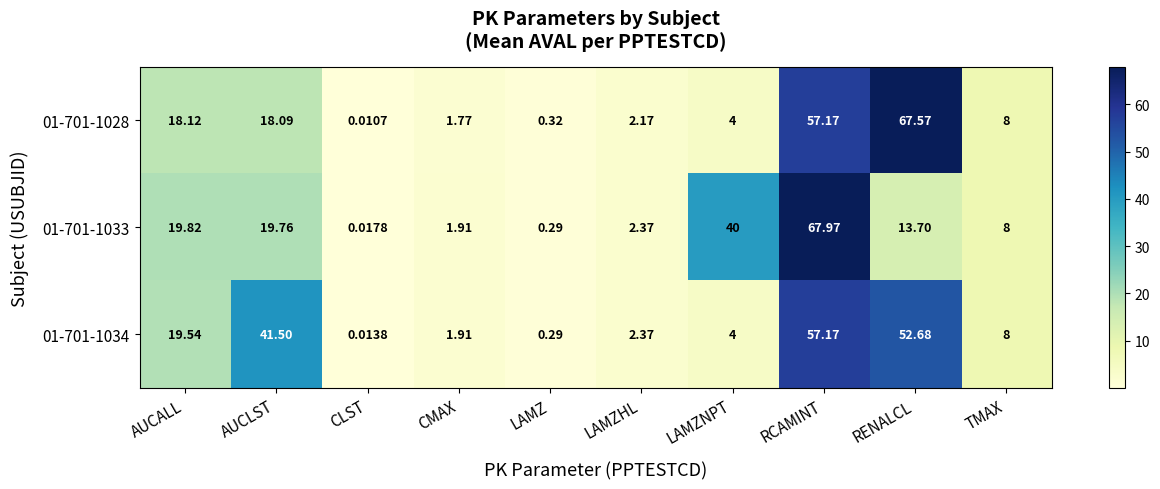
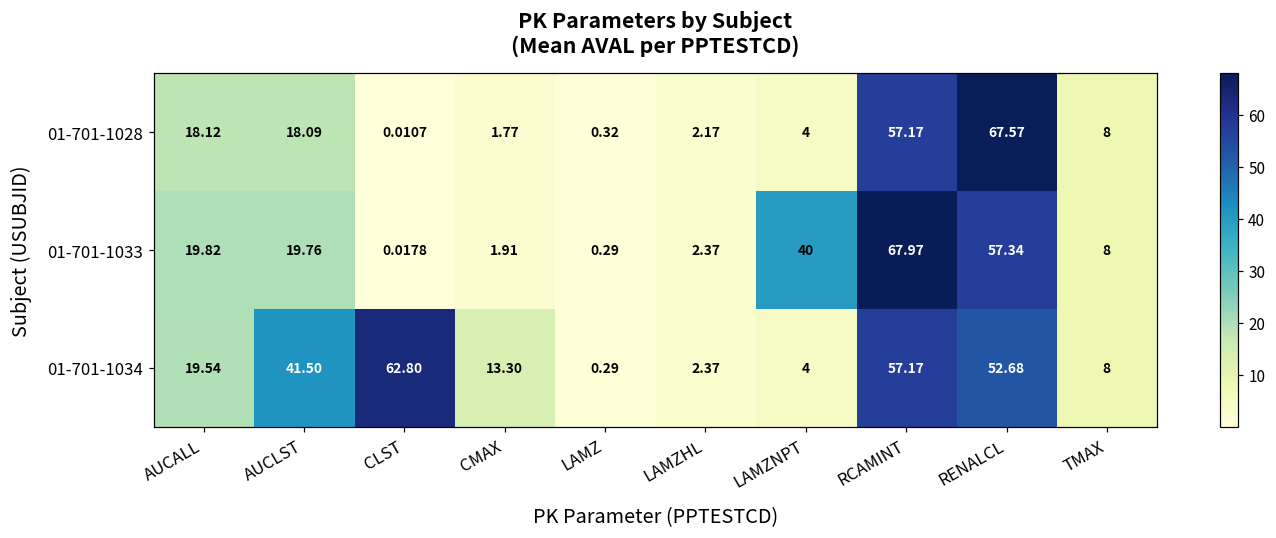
  {
    "01-701-1028": {
      "AUCALL": 18.12,
      "AUCLST": 18.09,
      "CLST": 0.0107,
      "CMAX": 1.77,
      "LAMZ": 0.32,
      "LAMZHL": 2.17,
      "LAMZNPT": 4,
      "RCAMINT": 57.17,
      "RENALCL": 67.57,
      "TMAX": 8
    },
    "01-701-1033": {
      "AUCALL": 19.82,
      "AUCLST": 19.76,
      "CLST": 0.0178,
      "CMAX": 1.91,
      "LAMZ": 0.29,
      "LAMZHL": 2.37,
      "LAMZNPT": 40,
      "RCAMINT": 67.97,
-     "RENALCL": 13.70,
+     "RENALCL": 57.34,
      "TMAX": 8
    },
    "01-701-1034": {
      "AUCALL": 19.54,
      "AUCLST": 41.50,
-     "CLST": 0.0138,
-     "CMAX": 1.91,
+     "CLST": 62.80,
+     "CMAX": 13.30,
      "LAMZ": 0.29,
      "LAMZHL": 2.37,
      "LAMZNPT": 4,
      "RCAMINT": 57.17,
      "RENALCL": 52.68,
      "TMAX": 8
    }
  }
